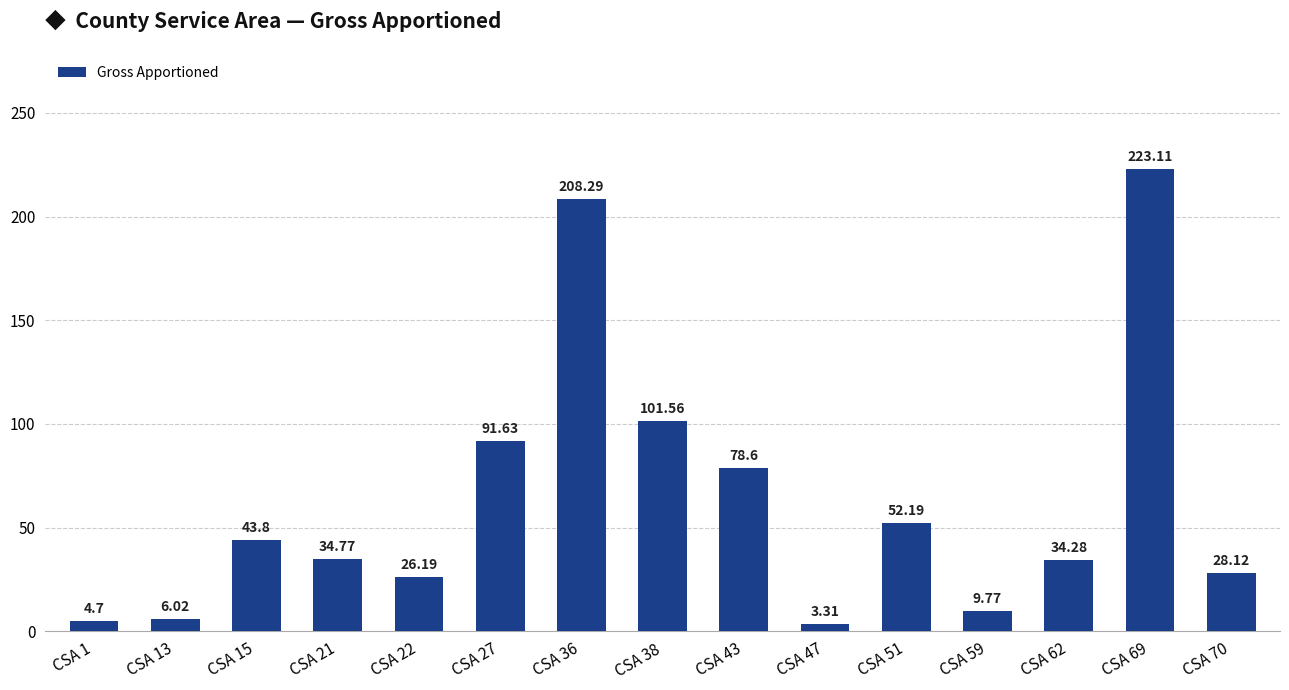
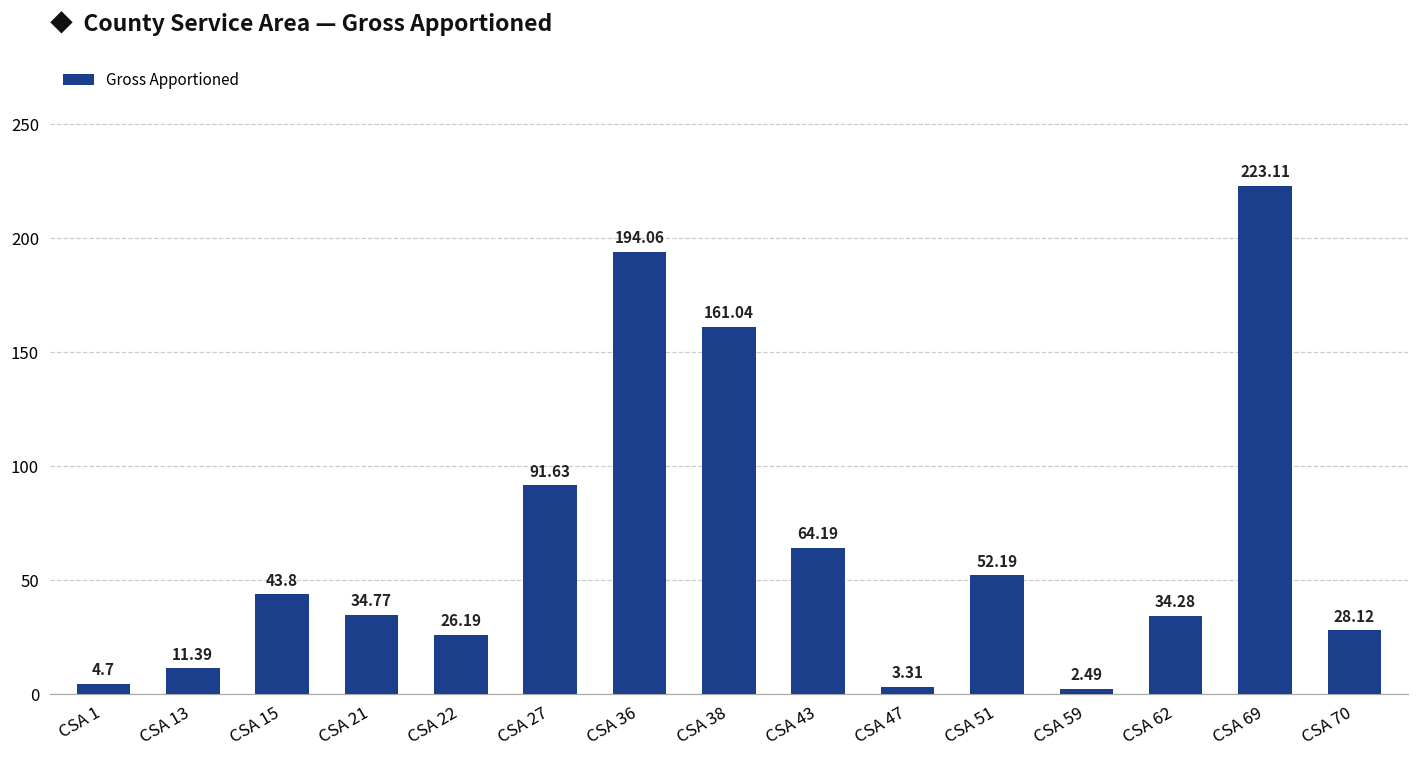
  {
    "CSA 1": 4.7,
-   "CSA 13": 6.02,
+   "CSA 13": 11.39,
    "CSA 15": 43.8,
    "CSA 21": 34.77,
    "CSA 22": 26.19,
    "CSA 27": 91.63,
-   "CSA 36": 208.29,
-   "CSA 38": 101.56,
-   "CSA 43": 78.6,
+   "CSA 36": 194.06,
+   "CSA 38": 161.04,
+   "CSA 43": 64.19,
    "CSA 47": 3.31,
    "CSA 51": 52.19,
-   "CSA 59": 9.77,
+   "CSA 59": 2.49,
    "CSA 62": 34.28,
    "CSA 69": 223.11,
    "CSA 70": 28.12
  }
